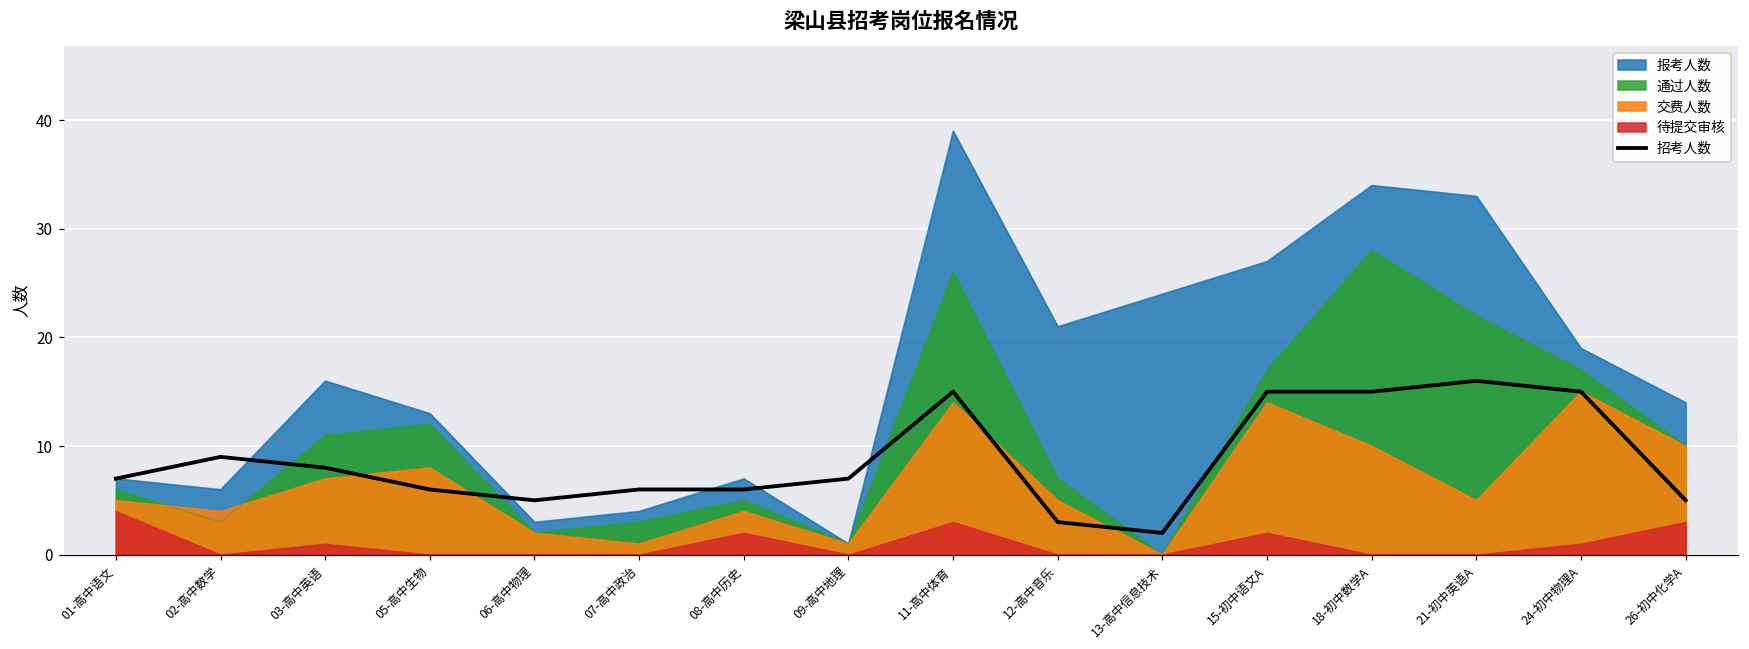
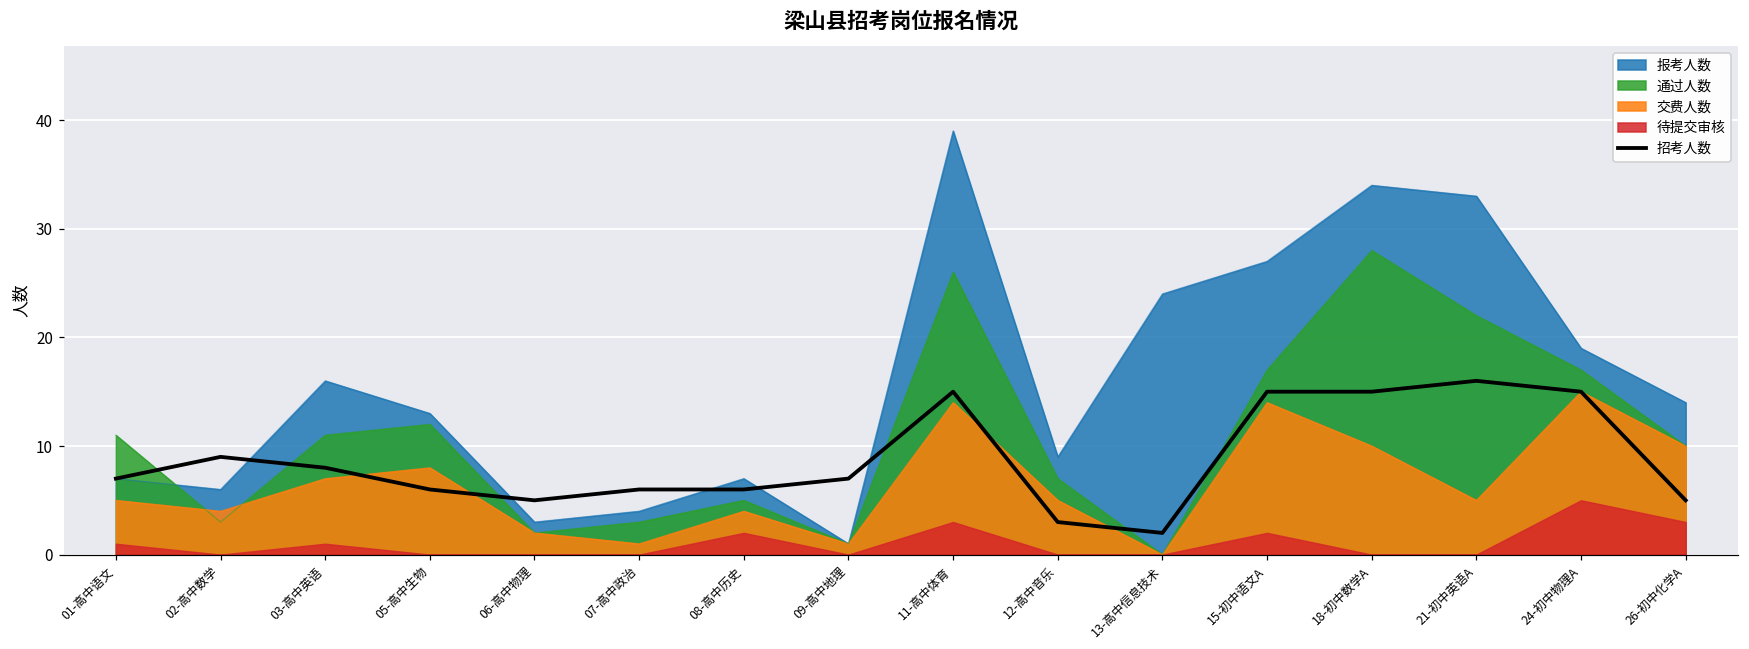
  {
    "招考人数": {
      "02-高中数学": 9,
      "03-高中英语": 8,
      "05-高中生物": 6,
      "06-高中物理": 5,
      "07-高中政治": 6,
      "08-高中历史": 6,
      "09-高中地理": 7,
      "11-高中体育": 15,
      "12-高中音乐": 3,
      "13-高中信息技术": 2,
      "15-初中语文A": 15,
      "18-初中数学A": 15,
      "21-初中英语A": 16,
      "26-初中化学A": 5
    },
    "报考人数": {
      "02-高中数学": 6,
      "03-高中英语": 16,
      "05-高中生物": 13,
      "06-高中物理": 3,
      "07-高中政治": 4,
      "08-高中历史": 7,
      "11-高中体育": 39,
-     "12-高中音乐": 21,
+     "12-高中音乐": 9,
      "13-高中信息技术": 24,
      "15-初中语文A": 27,
      "18-初中数学A": 34,
      "21-初中英语A": 33,
      "24-初中物理A": 19,
      "26-初中化学A": 14
    },
    "通过人数": {
-     "01-高中语文": 6,
+     "01-高中语文": 11,
      "02-高中数学": 3,
      "03-高中英语": 11,
      "05-高中生物": 12,
      "07-高中政治": 3,
      "08-高中历史": 5,
      "11-高中体育": 26,
      "12-高中音乐": 7,
      "15-初中语文A": 17,
      "18-初中数学A": 28,
      "21-初中英语A": 22,
      "24-初中物理A": 17
    },
    "交费人数": {
      "01-高中语文": 5,
      "02-高中数学": 4,
      "03-高中英语": 7,
      "05-高中生物": 8,
      "07-高中政治": 1,
      "08-高中历史": 4,
      "11-高中体育": 14,
      "12-高中音乐": 5,
      "15-初中语文A": 14,
      "18-初中数学A": 10,
      "21-初中英语A": 5
    },
    "待提交审核": {
-     "01-高中语文": 4,
+     "01-高中语文": 1,
      "02-高中数学": 0,
      "03-高中英语": 1,
      "05-高中生物": 0,
      "06-高中物理": 0,
      "07-高中政治": 0,
      "08-高中历史": 2,
      "09-高中地理": 0,
      "11-高中体育": 3,
      "12-高中音乐": 0,
      "15-初中语文A": 2,
      "18-初中数学A": 0,
      "21-初中英语A": 0,
-     "24-初中物理A": 1,
+     "24-初中物理A": 5,
      "26-初中化学A": 3
    }
  }
